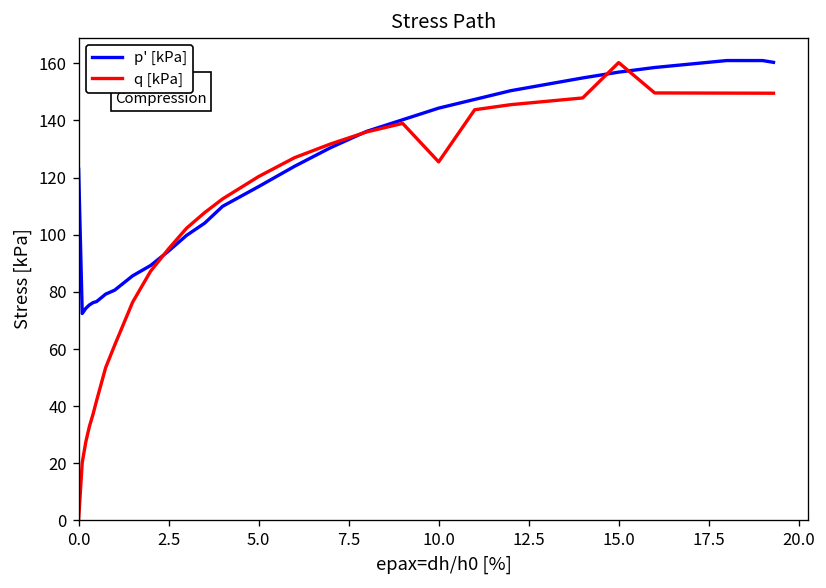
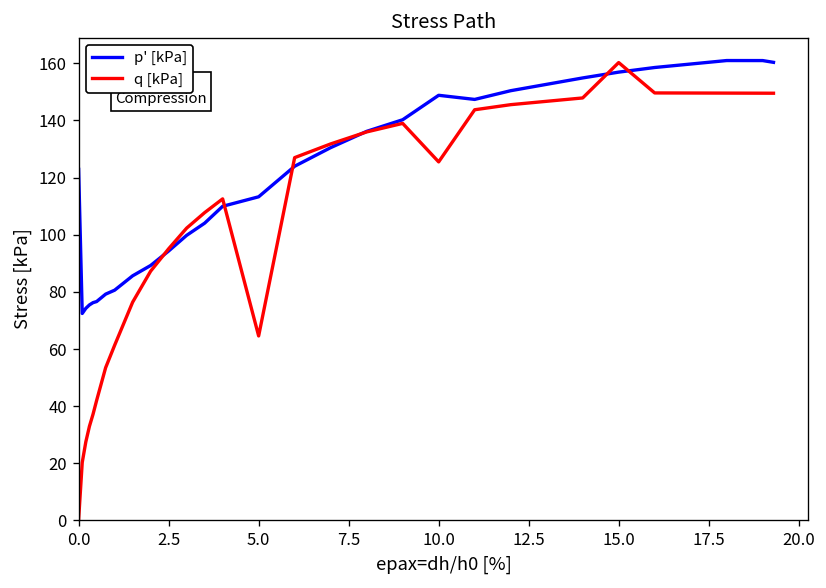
  {
    "p' [kPa]": {
      "0.0": 123,
-     "5.0": 117,
-     "10.0": 144,
+     "5.0": 113,
+     "10.0": 149,
      "15.0": 157
    },
    "q [kPa]": {
      "0.0": 0,
-     "5.0": 120,
+     "5.0": 65,
      "10.0": 125,
      "15.0": 160
    }
  }
